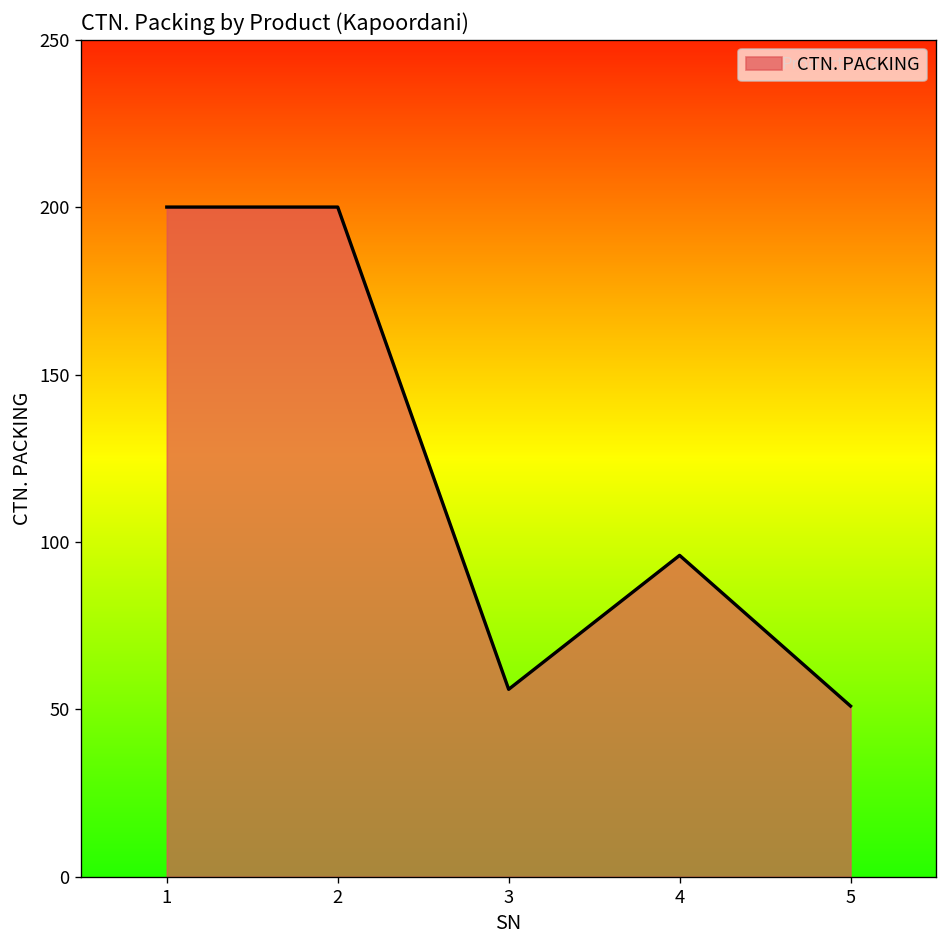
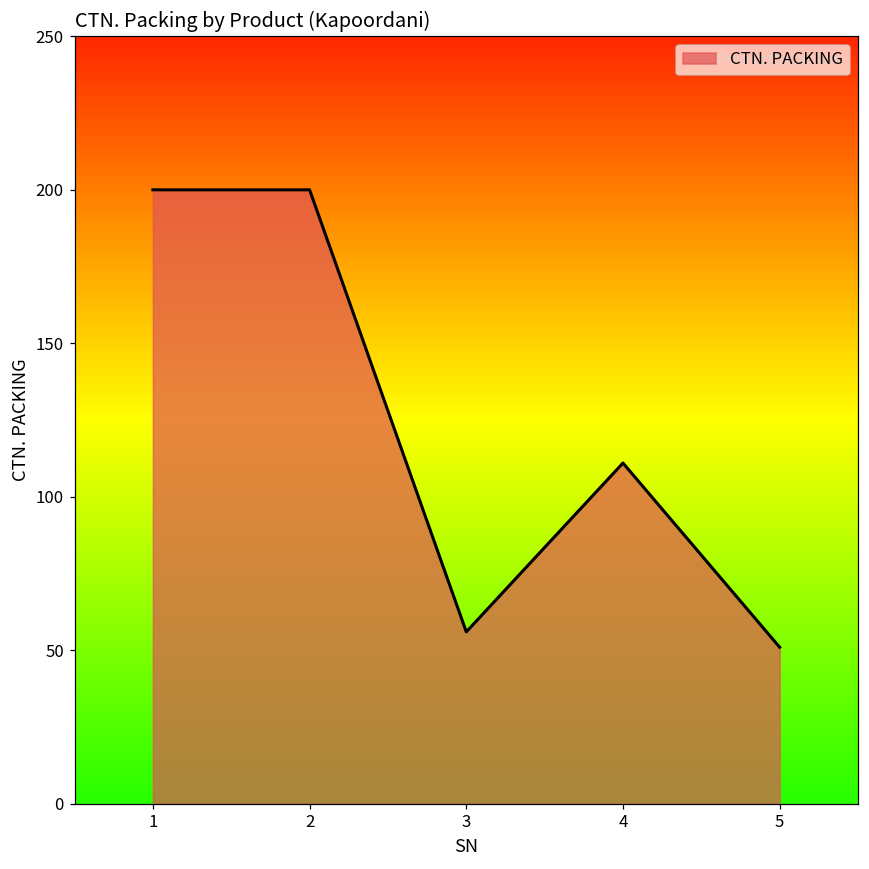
  {
    "1": 200,
    "2": 200,
    "3": 56,
-   "4": 96,
+   "4": 111,
    "5": 51
  }
